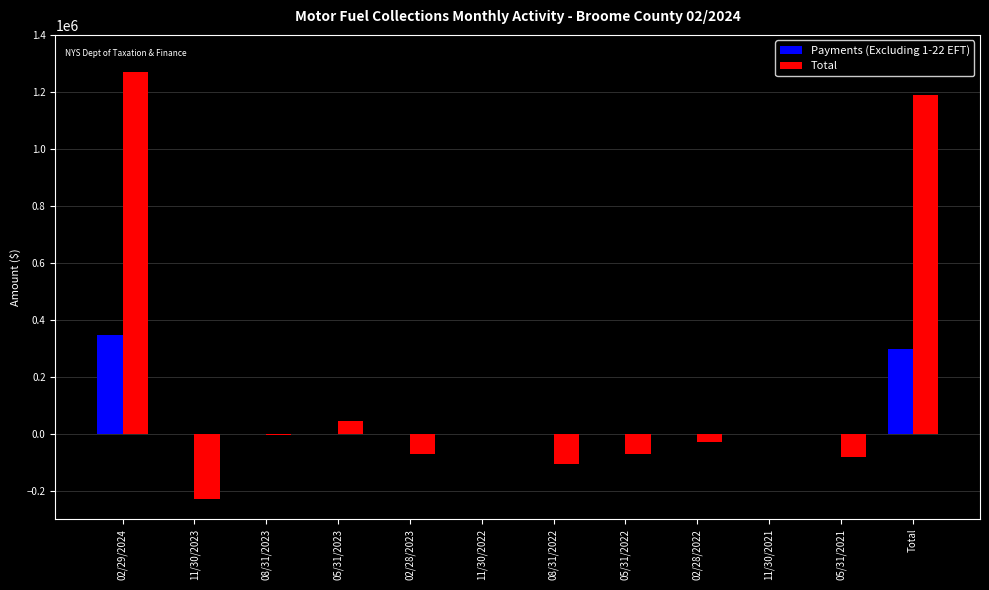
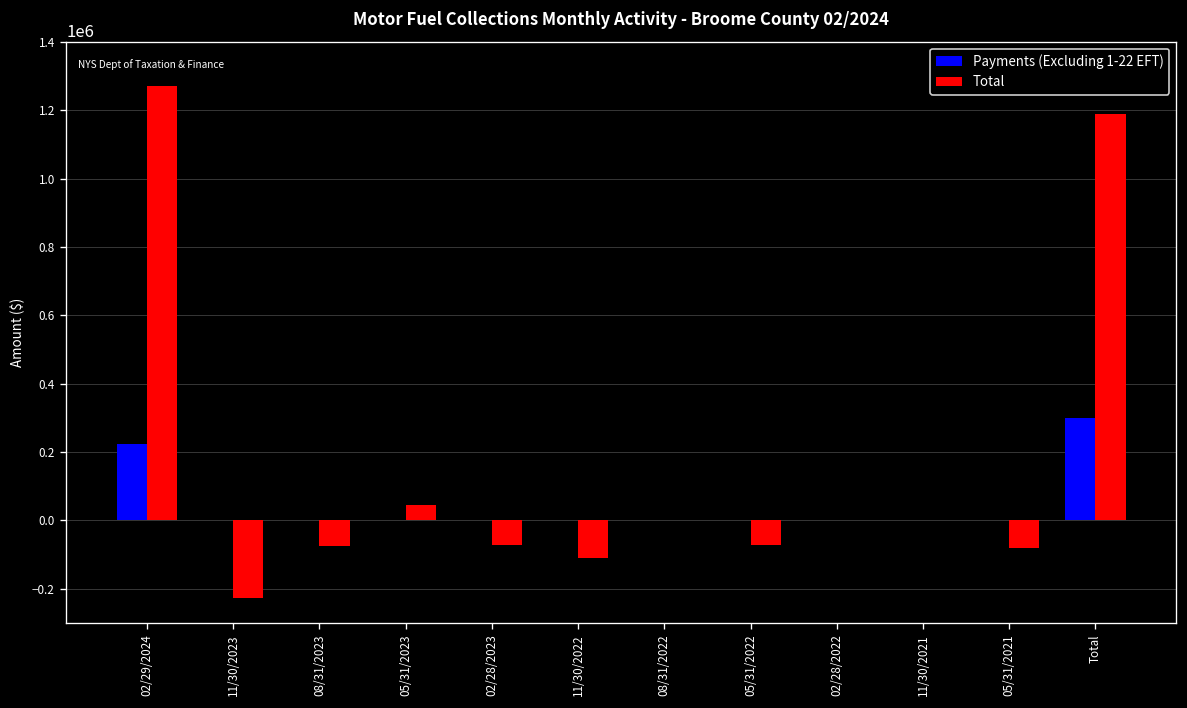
  {
    "Payments (Excluding 1-22 EFT)": {
-     "02/29/2024": 350000,
+     "02/29/2024": 220000,
      "08/31/2023": 0,
      "11/30/2022": 0,
      "08/31/2022": 0,
      "05/31/2022": 0,
      "02/28/2022": 0,
      "11/30/2021": 0,
      "05/31/2021": 0,
      "Total": 300000
    },
    "Total": {
      "02/29/2024": 1270000,
      "11/30/2023": -230000,
-     "08/31/2023": -10000,
+     "08/31/2023": -80000,
      "05/31/2023": 40000,
      "02/28/2023": -70000,
-     "11/30/2022": 0,
-     "08/31/2022": -110000,
+     "11/30/2022": -110000,
+     "08/31/2022": 0,
      "05/31/2022": -70000,
-     "02/28/2022": -30000,
+     "02/28/2022": 0,
      "11/30/2021": 0,
      "05/31/2021": -80000,
      "Total": 1190000
    }
  }
